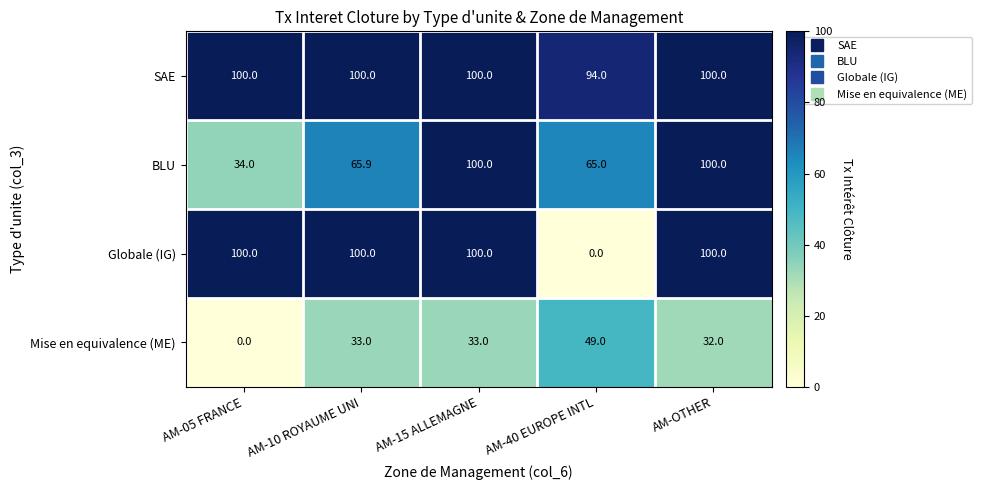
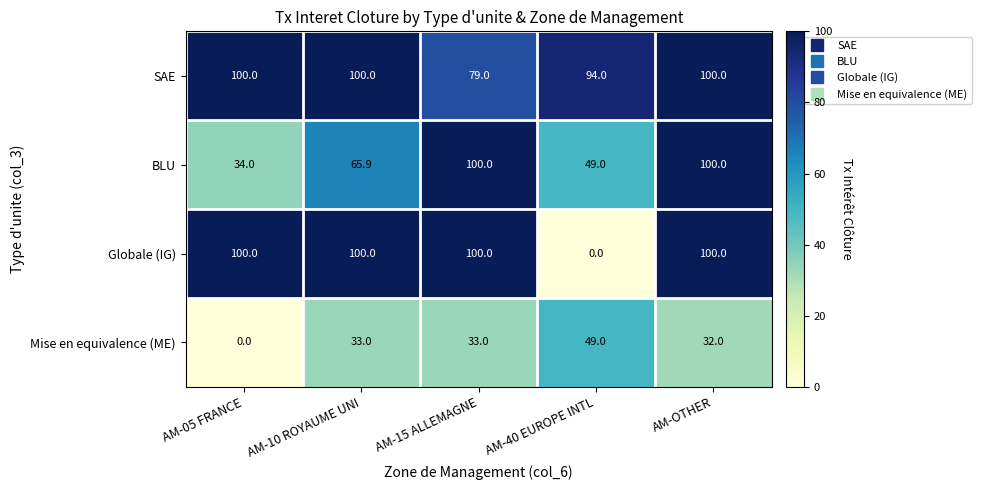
  {
    "SAE": {
      "AM-05 FRANCE": 100.0,
      "AM-10 ROYAUME UNI": 100.0,
-     "AM-15 ALLEMAGNE": 100.0,
+     "AM-15 ALLEMAGNE": 79.0,
      "AM-40 EUROPE INTL": 94.0,
      "AM-OTHER": 100.0
    },
    "BLU": {
      "AM-05 FRANCE": 34.0,
      "AM-10 ROYAUME UNI": 65.9,
      "AM-15 ALLEMAGNE": 100.0,
-     "AM-40 EUROPE INTL": 65.0,
+     "AM-40 EUROPE INTL": 49.0,
      "AM-OTHER": 100.0
    },
    "Globale (IG)": {
      "AM-05 FRANCE": 100.0,
      "AM-10 ROYAUME UNI": 100.0,
      "AM-15 ALLEMAGNE": 100.0,
      "AM-40 EUROPE INTL": 0.0,
      "AM-OTHER": 100.0
    },
    "Mise en equivalence (ME)": {
      "AM-05 FRANCE": 0.0,
      "AM-10 ROYAUME UNI": 33.0,
      "AM-15 ALLEMAGNE": 33.0,
      "AM-40 EUROPE INTL": 49.0,
      "AM-OTHER": 32.0
    }
  }
